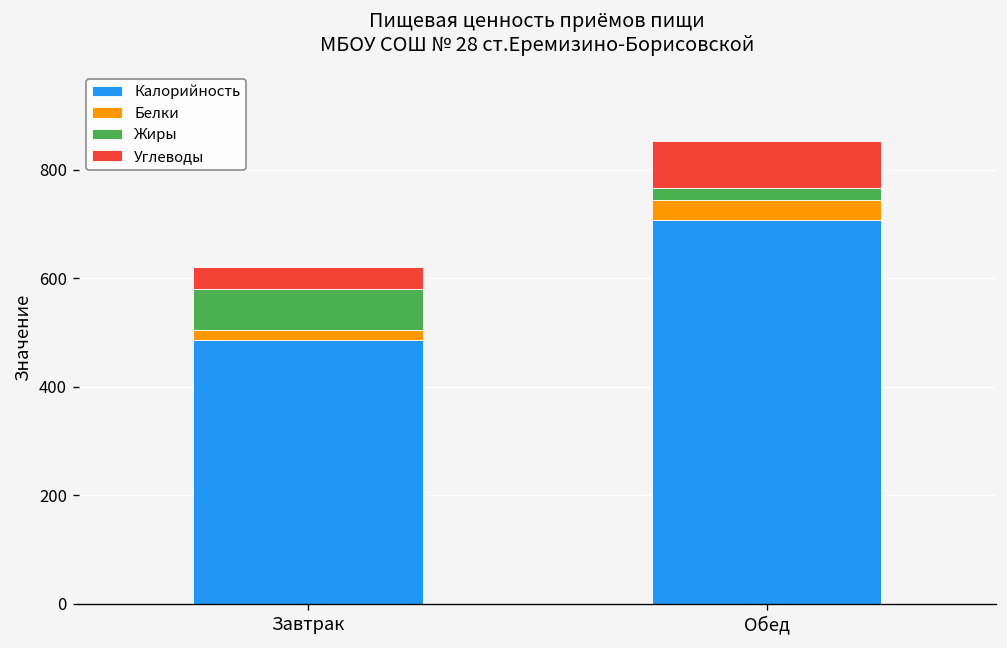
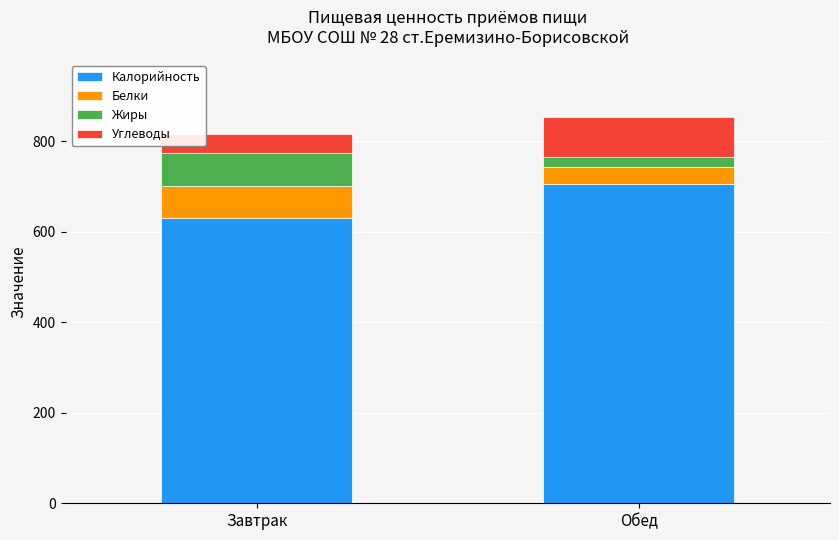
  {
    "Калорийность": {
-     "Завтрак": 490,
+     "Завтрак": 630,
      "Обед": 710
    },
    "Белки": {
-     "Завтрак": 20,
+     "Завтрак": 70,
      "Обед": 40
    },
    "Жиры": {
      "Завтрак": 70,
      "Обед": 20
    },
    "Углеводы": {
      "Завтрак": 40,
      "Обед": 90
    }
  }
